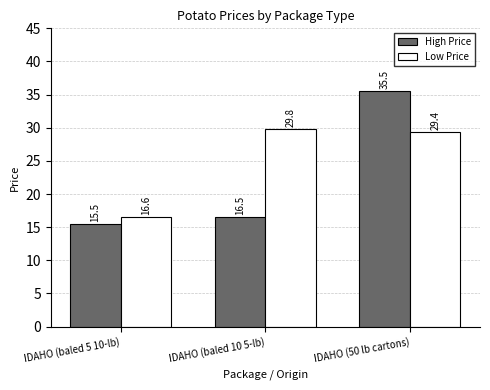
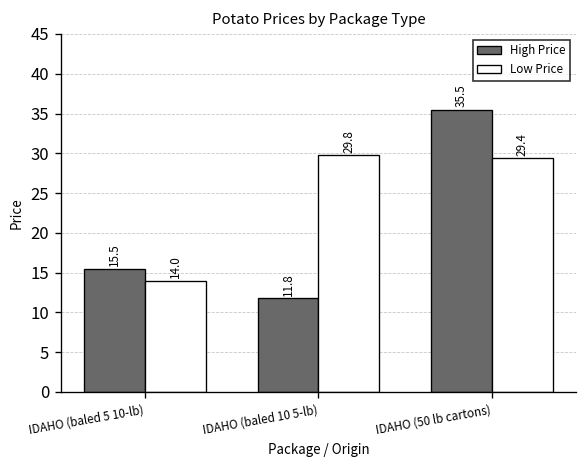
  {
    "High Price": {
      "IDAHO (baled 5 10-lb)": 15.5,
-     "IDAHO (baled 10 5-lb)": 16.5,
+     "IDAHO (baled 10 5-lb)": 11.8,
      "IDAHO (50 lb cartons)": 35.5
    },
    "Low Price": {
-     "IDAHO (baled 5 10-lb)": 16.6,
+     "IDAHO (baled 5 10-lb)": 14.0,
      "IDAHO (baled 10 5-lb)": 29.8,
      "IDAHO (50 lb cartons)": 29.4
    }
  }
